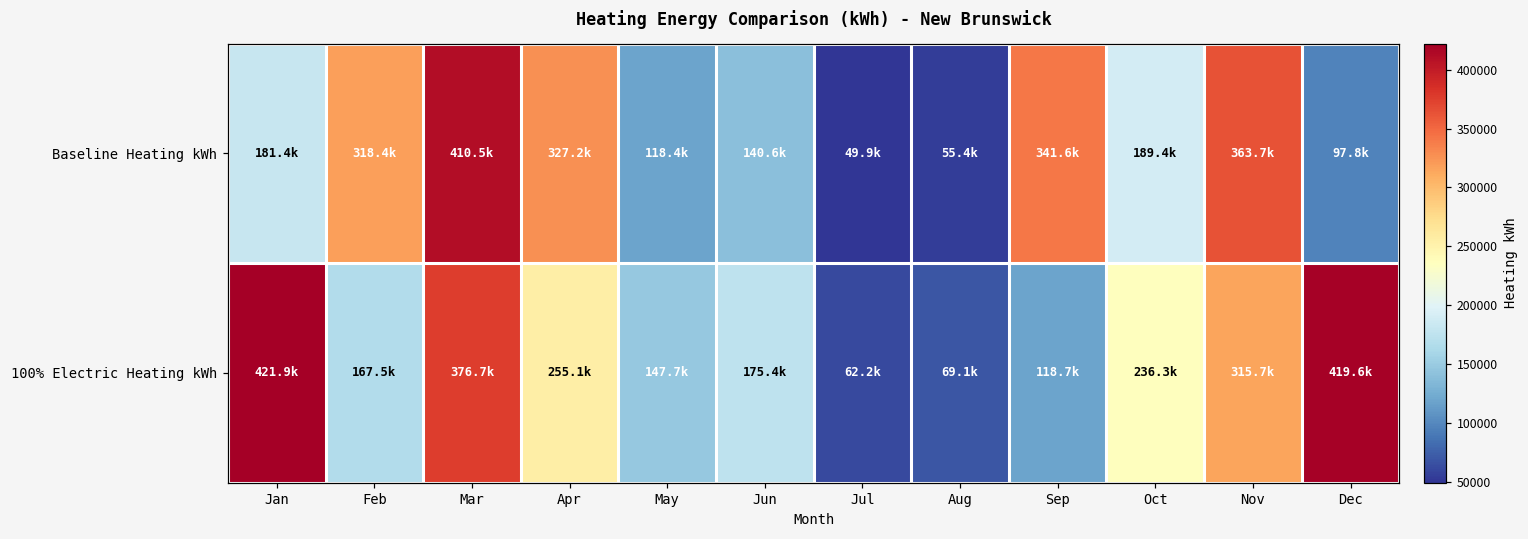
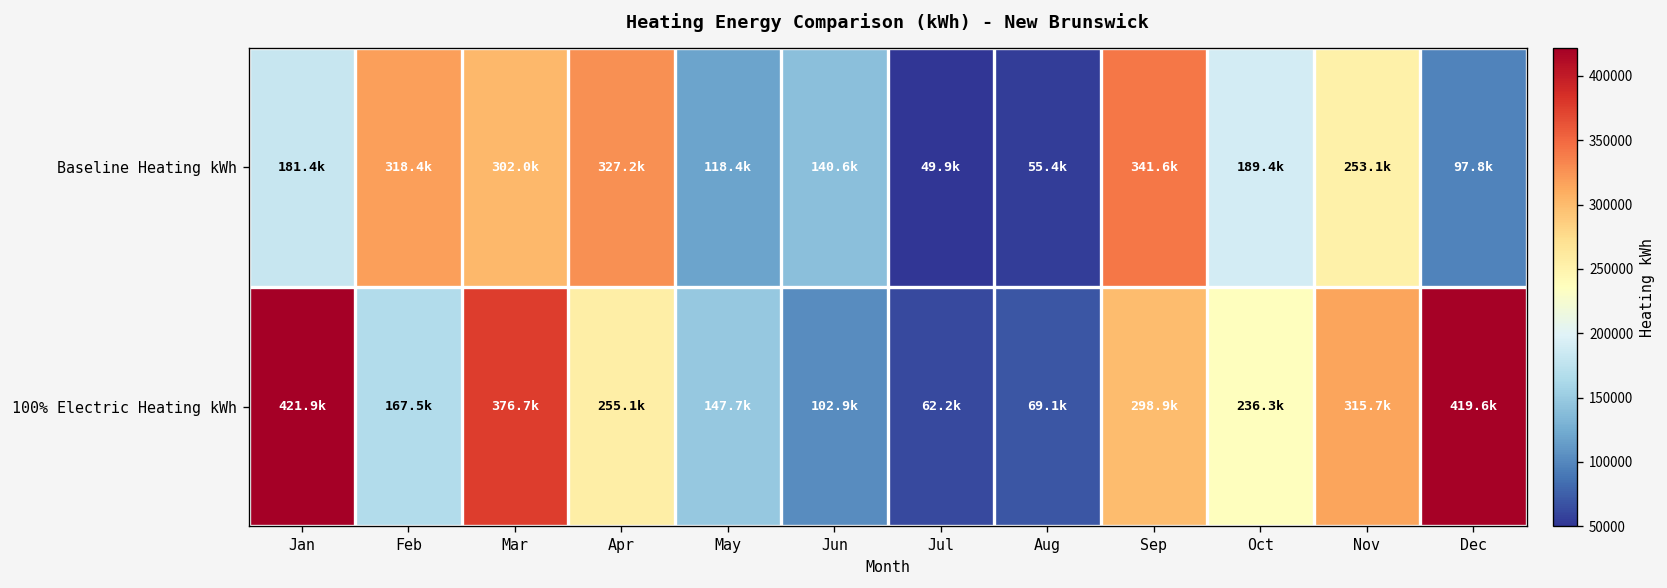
  {
    "Baseline Heating kWh": {
      "Jan": "181.4k",
      "Feb": "318.4k",
-     "Mar": "410.5k",
+     "Mar": "302.0k",
      "Apr": "327.2k",
      "May": "118.4k",
      "Jun": "140.6k",
      "Jul": "49.9k",
      "Aug": "55.4k",
      "Sep": "341.6k",
      "Oct": "189.4k",
-     "Nov": "363.7k",
+     "Nov": "253.1k",
      "Dec": "97.8k"
    },
    "100% Electric Heating kWh": {
      "Jan": "421.9k",
      "Feb": "167.5k",
      "Mar": "376.7k",
      "Apr": "255.1k",
      "May": "147.7k",
-     "Jun": "175.4k",
+     "Jun": "102.9k",
      "Jul": "62.2k",
      "Aug": "69.1k",
-     "Sep": "118.7k",
+     "Sep": "298.9k",
      "Oct": "236.3k",
      "Nov": "315.7k",
      "Dec": "419.6k"
    }
  }
